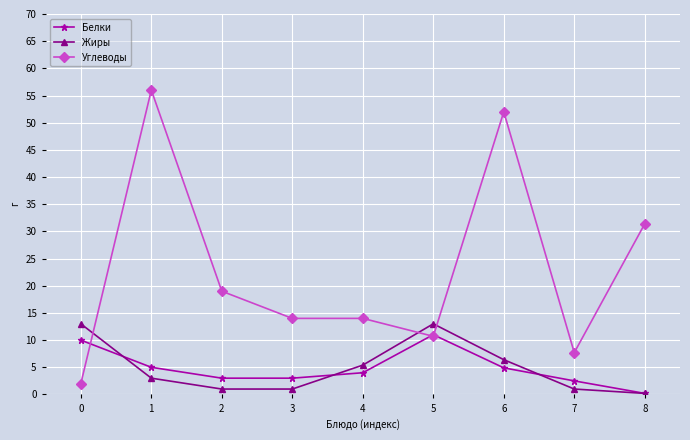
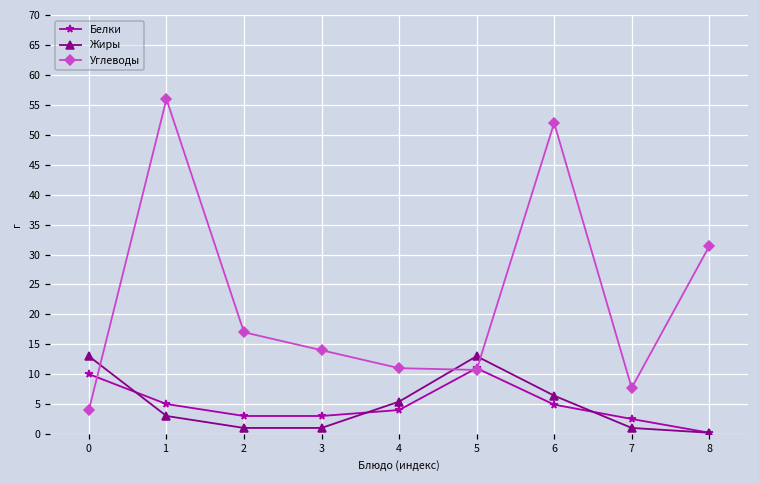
  {
    "Углеводы": {
-     "0": 2,
+     "0": 4,
      "1": 56,
-     "2": 19,
+     "2": 17,
      "3": 14,
-     "4": 14,
+     "4": 11,
      "6": 52,
      "7": 8,
      "8": 31
    }
  }
